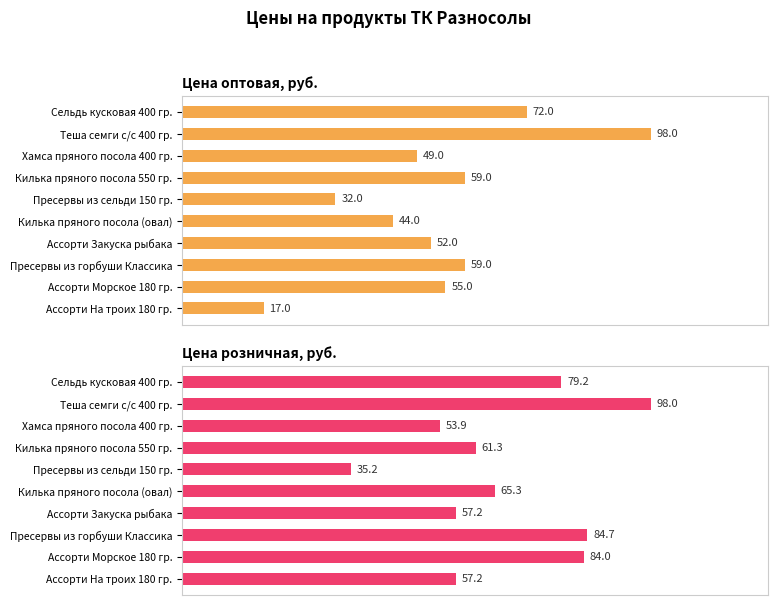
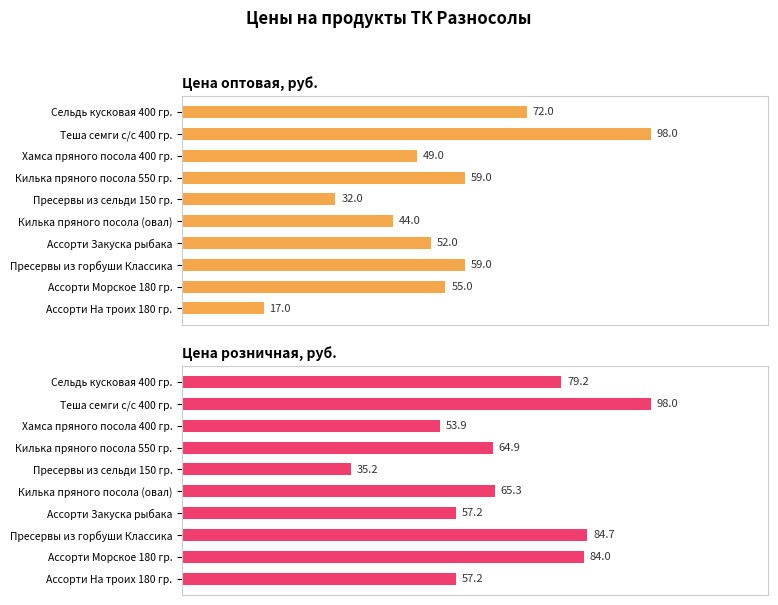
  {
    "Цена оптовая, руб.": {
      "Сельдь кусковая 400 гр.": 72.0,
      "Теша семги с/с 400 гр.": 98.0,
      "Хамса пряного посола 400 гр.": 49.0,
      "Килька пряного посола 550 гр.": 59.0,
      "Пресервы из сельди 150 гр.": 32.0,
      "Килька пряного посола (овал)": 44.0,
      "Ассорти Закуска рыбака": 52.0,
      "Пресервы из горбуши Классика": 59.0,
      "Ассорти Морское 180 гр.": 55.0,
      "Ассорти На троих 180 гр.": 17.0
    },
    "Цена розничная, руб.": {
      "Сельдь кусковая 400 гр.": 79.2,
      "Теша семги с/с 400 гр.": 98.0,
      "Хамса пряного посола 400 гр.": 53.9,
-     "Килька пряного посола 550 гр.": 61.3,
+     "Килька пряного посола 550 гр.": 64.9,
      "Пресервы из сельди 150 гр.": 35.2,
      "Килька пряного посола (овал)": 65.3,
      "Ассорти Закуска рыбака": 57.2,
      "Пресервы из горбуши Классика": 84.7,
      "Ассорти Морское 180 гр.": 84.0,
      "Ассорти На троих 180 гр.": 57.2
    }
  }
